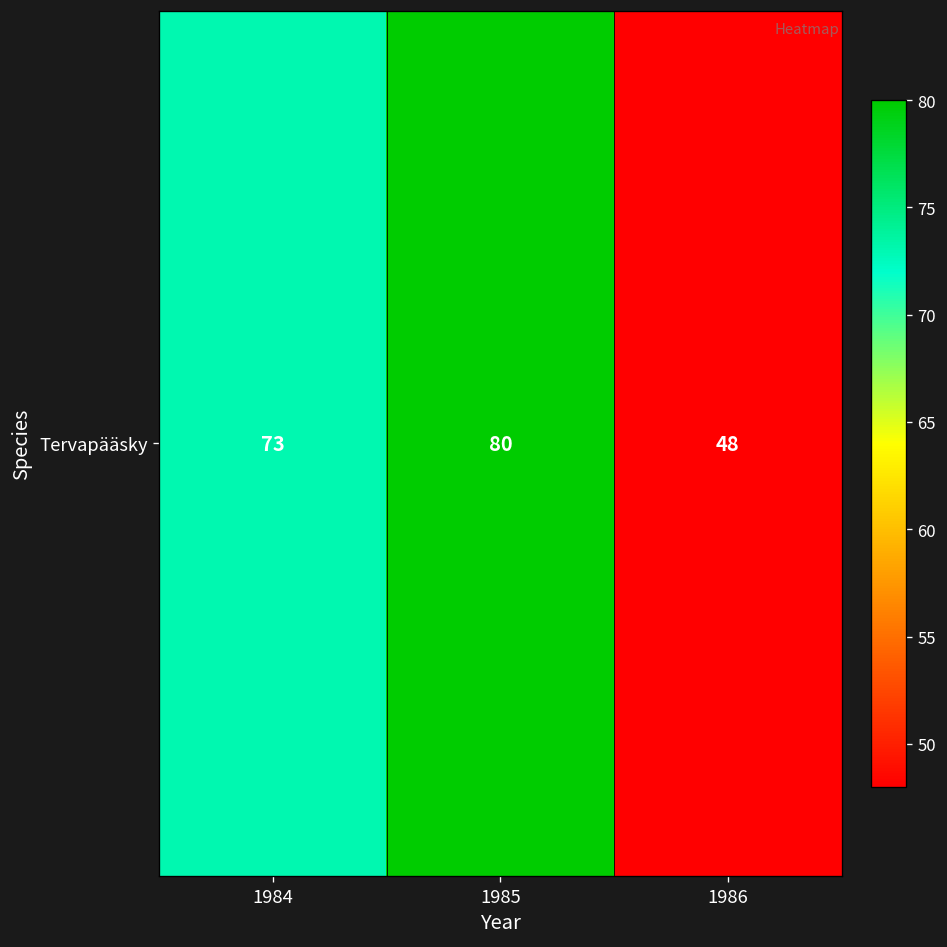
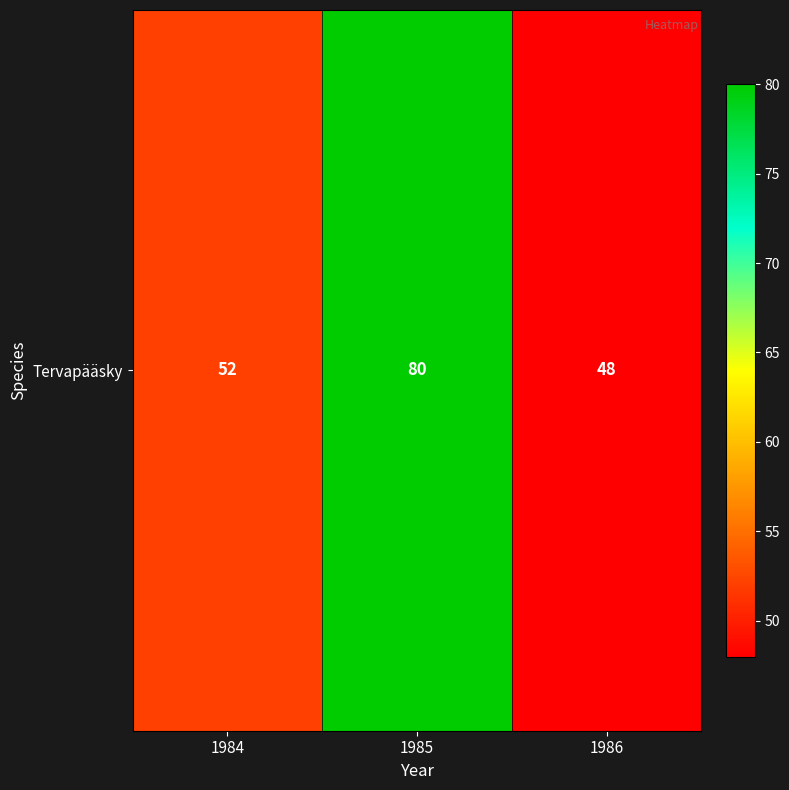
  {
    "Tervapääsky": {
-     "1984": 73,
+     "1984": 52,
      "1985": 80,
      "1986": 48
    }
  }
